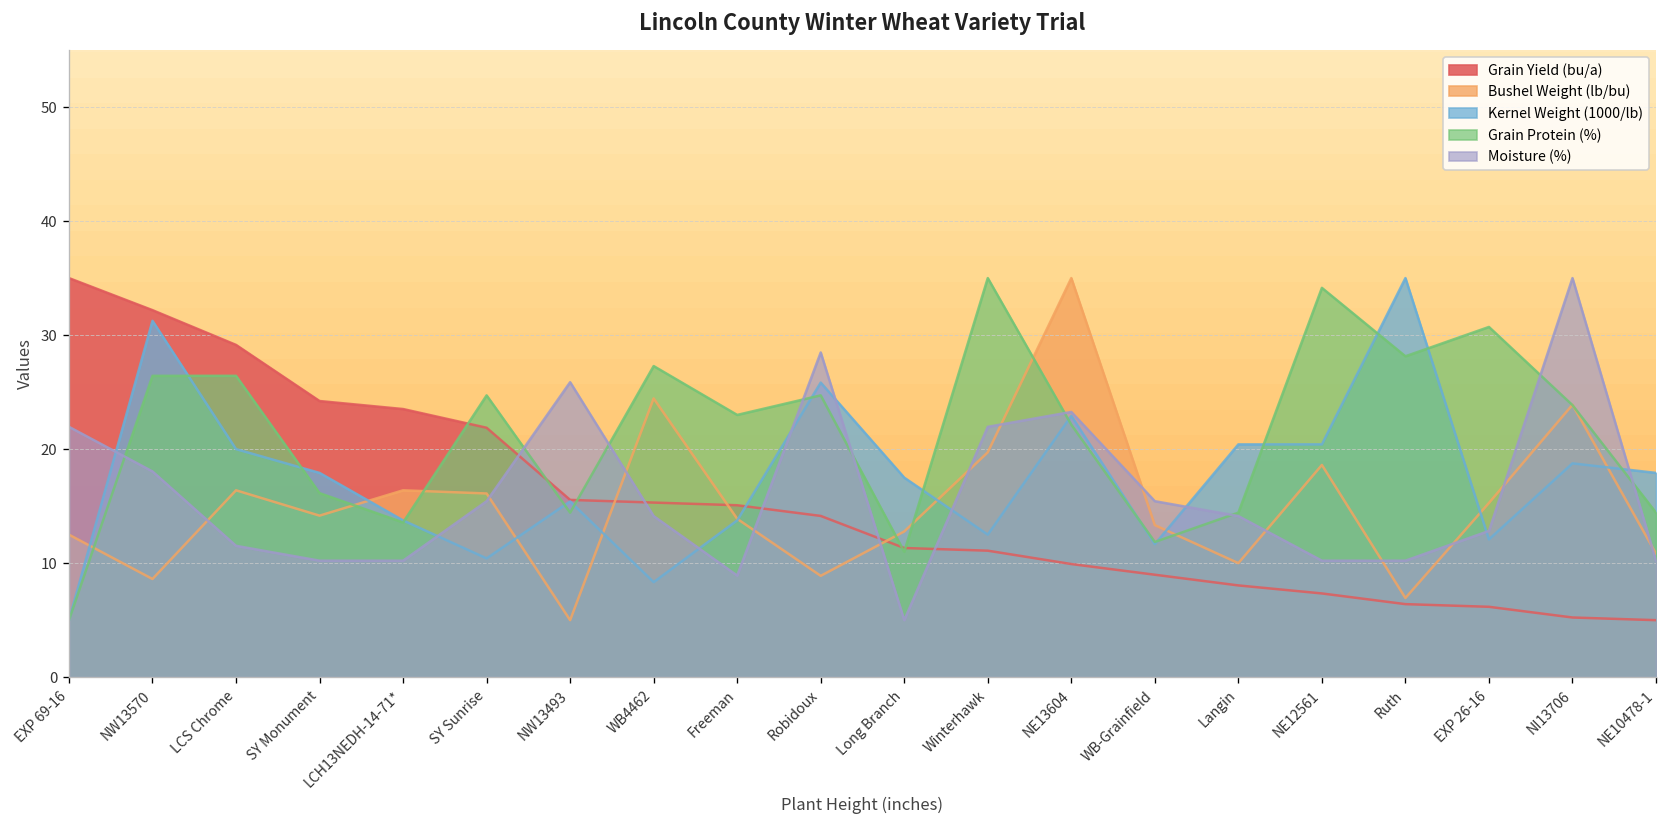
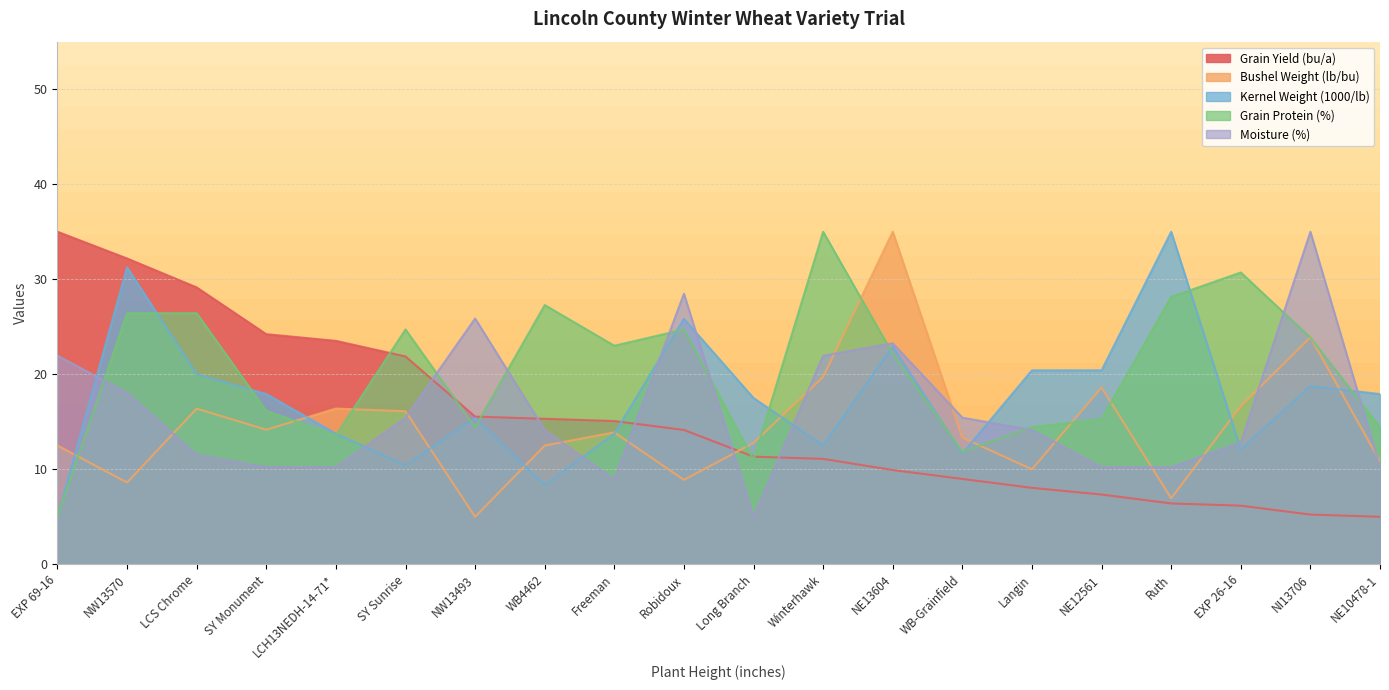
  {
    "Grain Yield (bu/a)": {
      "EXP 69-16": 35,
      "NW13570": 32,
      "LCS Chrome": 29,
      "SY Monument": 24,
      "LCH13NEDH-14-71*": 24,
      "SY Sunrise": 22,
      "WB4462": 15,
      "Freeman": 15,
      "Robidoux": 14,
      "Long Branch": 11,
      "Winterhawk": 11,
      "NE13604": 10,
      "WB-Grainfield": 9,
      "Langin": 8,
      "NE12561": 7,
      "Ruth": 6,
      "EXP 26-16": 6,
      "NI13706": 5,
      "NE10478-1": 5
    },
    "Bushel Weight (lb/bu)": {
      "EXP 69-16": 12,
      "NW13570": 9,
      "LCS Chrome": 16,
      "SY Monument": 14,
      "LCH13NEDH-14-71*": 16,
      "SY Sunrise": 16,
      "NW13493": 5,
-     "WB4462": 24,
+     "WB4462": 12,
      "Robidoux": 9,
      "Long Branch": 13,
      "Winterhawk": 20,
      "NE13604": 35,
      "WB-Grainfield": 13,
      "Langin": 10,
      "NE12561": 19,
      "Ruth": 7,
-     "EXP 26-16": 15,
+     "EXP 26-16": 17,
      "NE10478-1": 11
    },
    "Grain Protein (%)": {
      "NW13570": 26,
      "LCS Chrome": 26,
      "SY Monument": 16,
      "SY Sunrise": 25,
      "NW13493": 14,
      "WB4462": 27,
      "Freeman": 23,
      "Robidoux": 25,
      "Long Branch": 11,
      "Winterhawk": 35,
      "NE13604": 22,
      "Langin": 14,
-     "NE12561": 34,
+     "NE12561": 15,
      "Ruth": 28,
      "EXP 26-16": 31,
      "NE10478-1": 14
    }
  }
